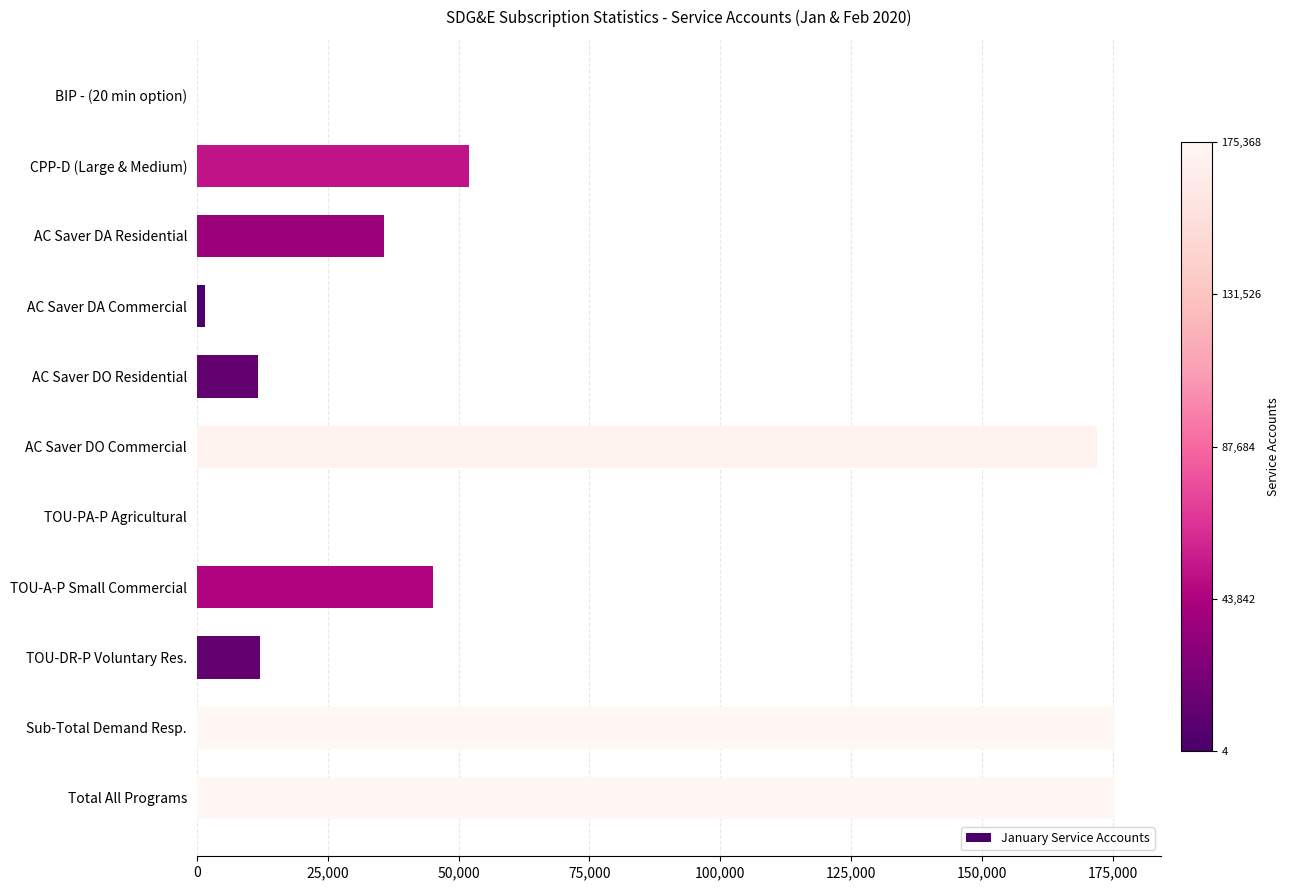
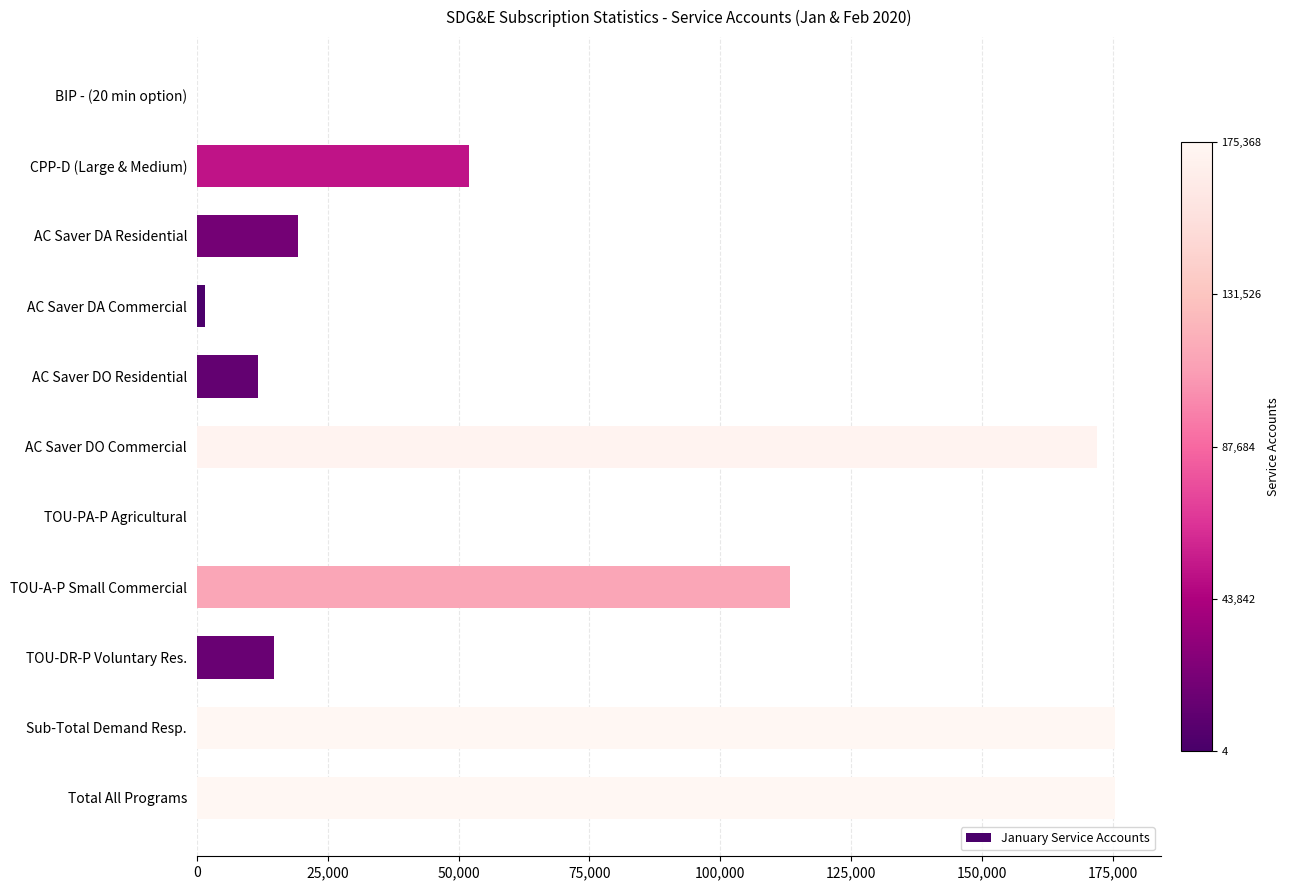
  {
    "CPP-D (Large & Medium)": "52,000",
-   "AC Saver DA Residential": "36,000",
+   "AC Saver DA Residential": "19,000",
    "AC Saver DA Commercial": "2,000",
    "AC Saver DO Residential": "12,000",
    "AC Saver DO Commercial": "172,000",
-   "TOU-A-P Small Commercial": "45,000",
-   "TOU-DR-P Voluntary Res.": "12,000",
+   "TOU-A-P Small Commercial": "113,000",
+   "TOU-DR-P Voluntary Res.": "15,000",
    "Sub-Total Demand Resp.": "175,000",
    "Total All Programs": "175,000"
  }
